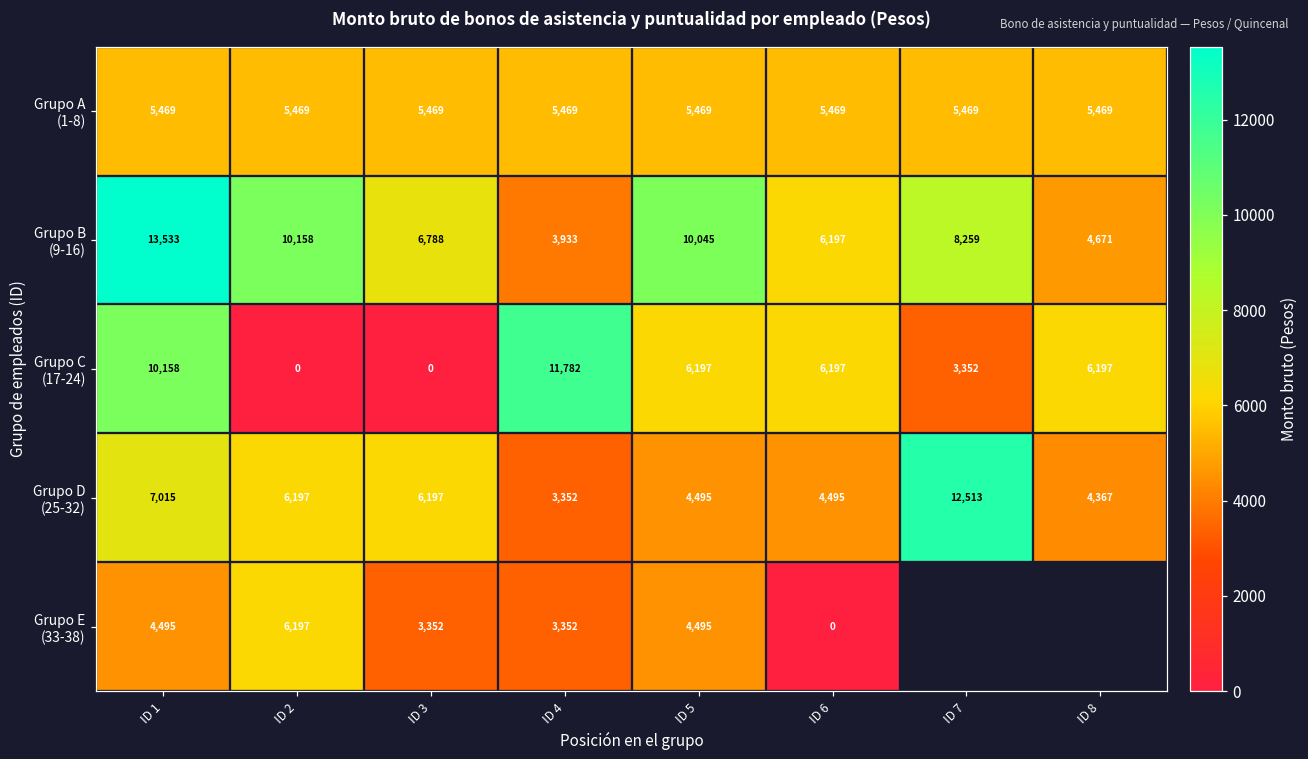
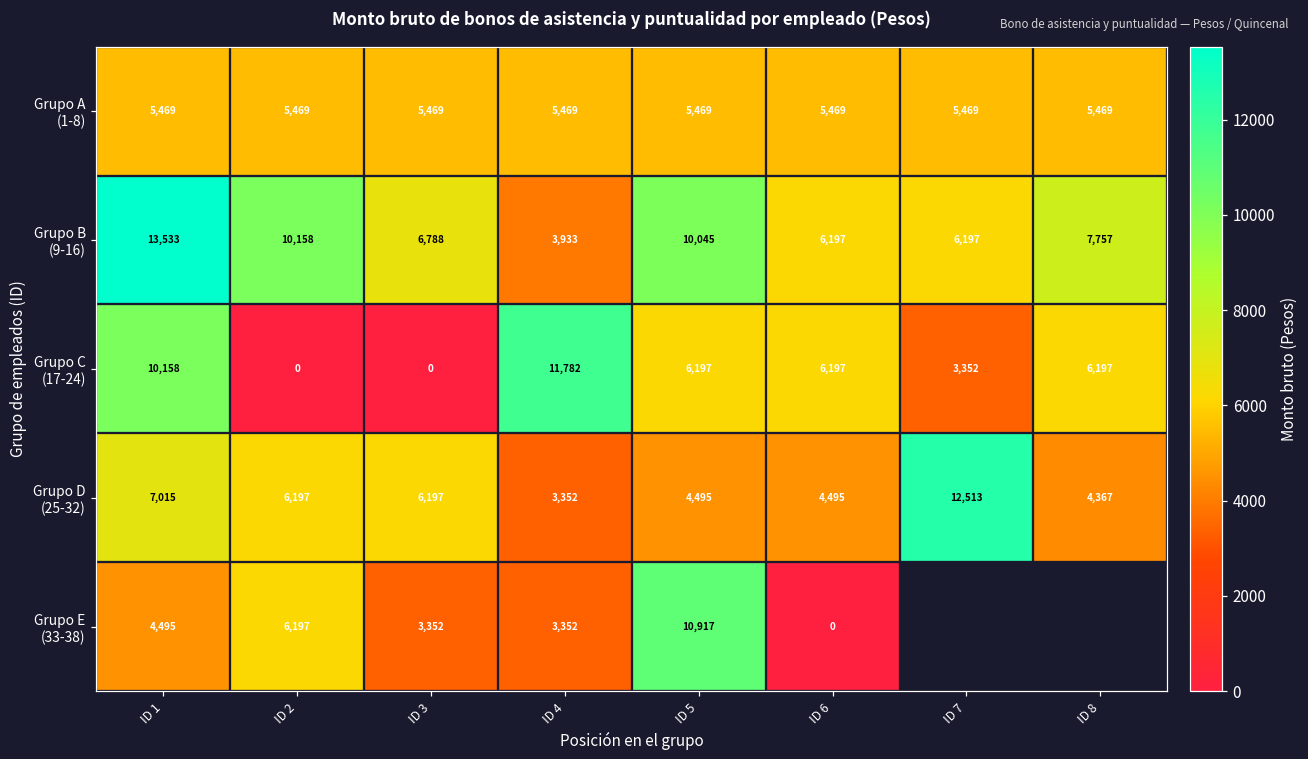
  {
    "Grupo A (1-8)": {
      "ID 1": "5,469",
      "ID 2": "5,469",
      "ID 3": "5,469",
      "ID 4": "5,469",
      "ID 5": "5,469",
      "ID 6": "5,469",
      "ID 7": "5,469",
      "ID 8": "5,469"
    },
    "Grupo B (9-16)": {
      "ID 1": "13,533",
      "ID 2": "10,158",
      "ID 3": "6,788",
      "ID 4": "3,933",
      "ID 5": "10,045",
      "ID 6": "6,197",
-     "ID 7": "8,259",
-     "ID 8": "4,671"
+     "ID 7": "6,197",
+     "ID 8": "7,757"
    },
    "Grupo C (17-24)": {
      "ID 1": "10,158",
      "ID 2": "0",
      "ID 3": "0",
      "ID 4": "11,782",
      "ID 5": "6,197",
      "ID 6": "6,197",
      "ID 7": "3,352",
      "ID 8": "6,197"
    },
    "Grupo D (25-32)": {
      "ID 1": "7,015",
      "ID 2": "6,197",
      "ID 3": "6,197",
      "ID 4": "3,352",
      "ID 5": "4,495",
      "ID 6": "4,495",
      "ID 7": "12,513",
      "ID 8": "4,367"
    },
    "Grupo E (33-38)": {
      "ID 1": "4,495",
      "ID 2": "6,197",
      "ID 3": "3,352",
      "ID 4": "3,352",
-     "ID 5": "4,495",
+     "ID 5": "10,917",
      "ID 6": "0"
    }
  }
